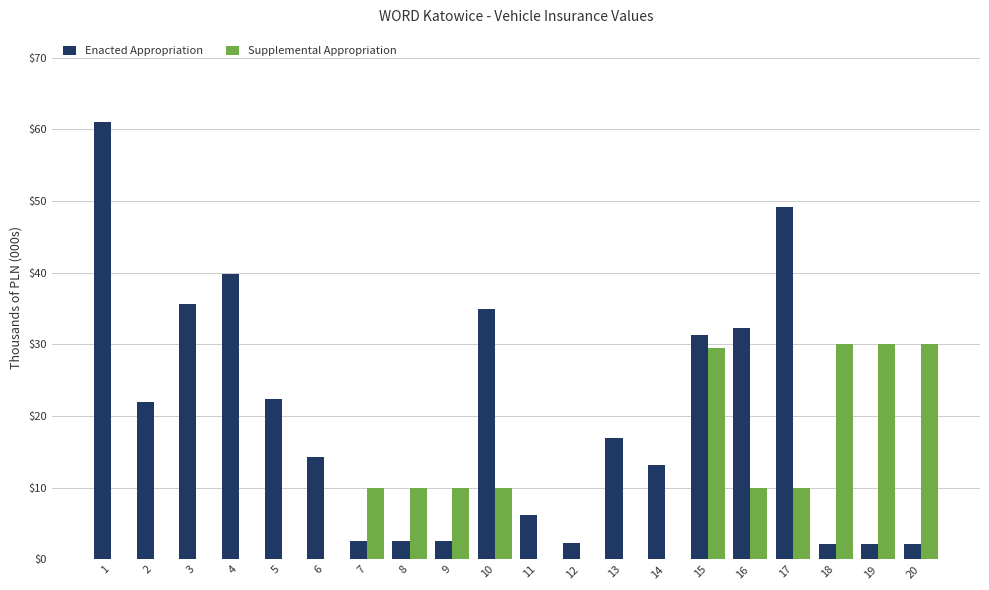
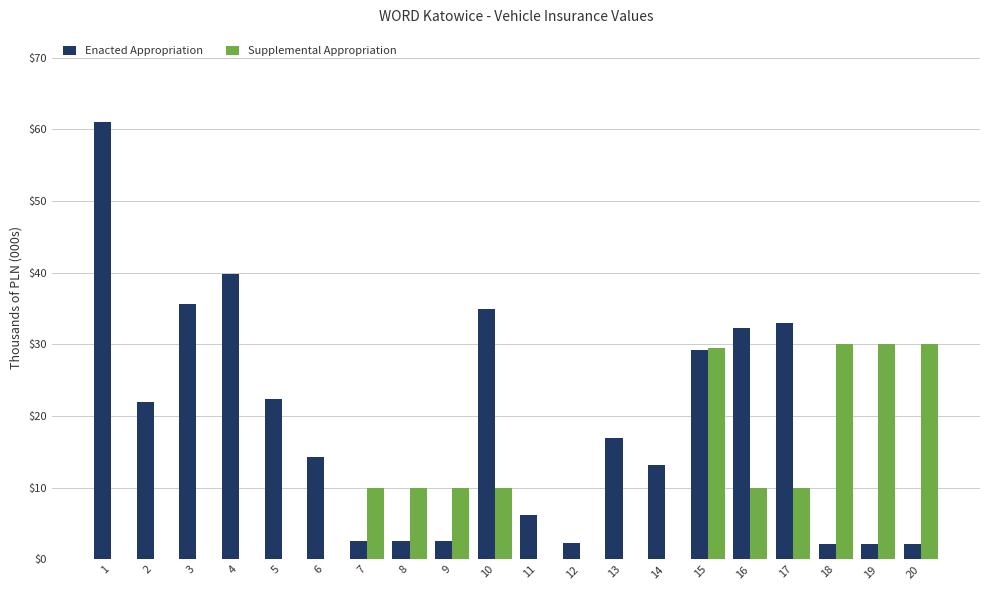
  {
    "Enacted Appropriation": {
      "1": "$61",
      "2": "$22",
      "3": "$36",
      "4": "$40",
      "5": "$22",
      "6": "$14",
      "7": "$3",
      "8": "$3",
      "9": "$3",
      "10": "$35",
      "11": "$6",
      "12": "$2",
      "13": "$17",
      "14": "$13",
-     "15": "$31",
+     "15": "$29",
      "16": "$32",
-     "17": "$49",
+     "17": "$33",
      "18": "$2",
      "19": "$2",
      "20": "$2"
    },
    "Supplemental Appropriation": {
      "1": "$0",
      "2": "$0",
      "3": "$0",
      "4": "$0",
      "5": "$0",
      "6": "$0",
      "7": "$10",
      "8": "$10",
      "9": "$10",
      "10": "$10",
      "11": "$0",
      "12": "$0",
      "13": "$0",
      "14": "$0",
      "15": "$29",
      "16": "$10",
      "17": "$10",
      "18": "$30",
      "19": "$30",
      "20": "$30"
    }
  }
